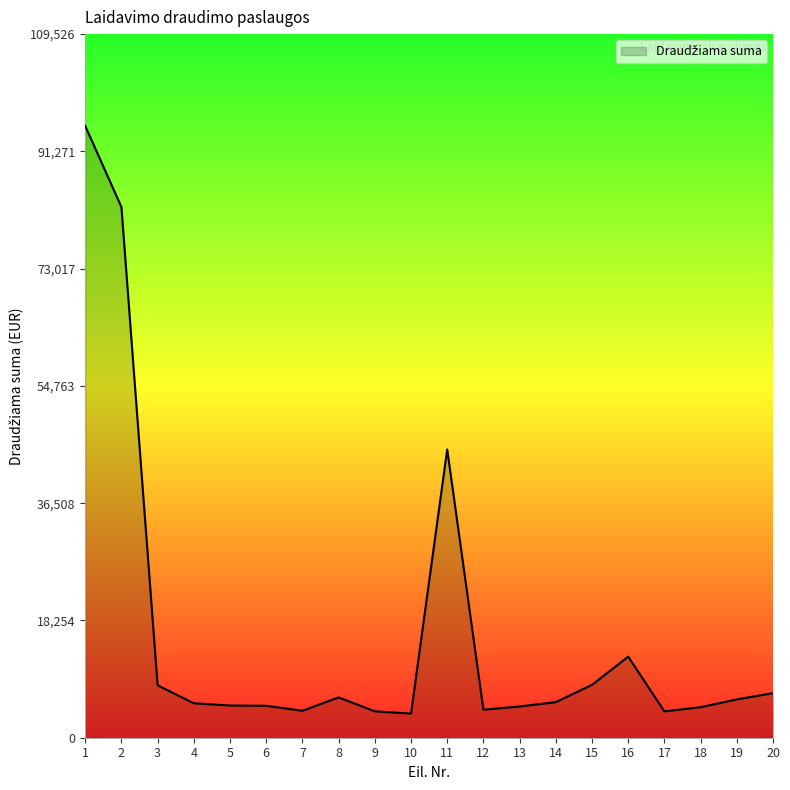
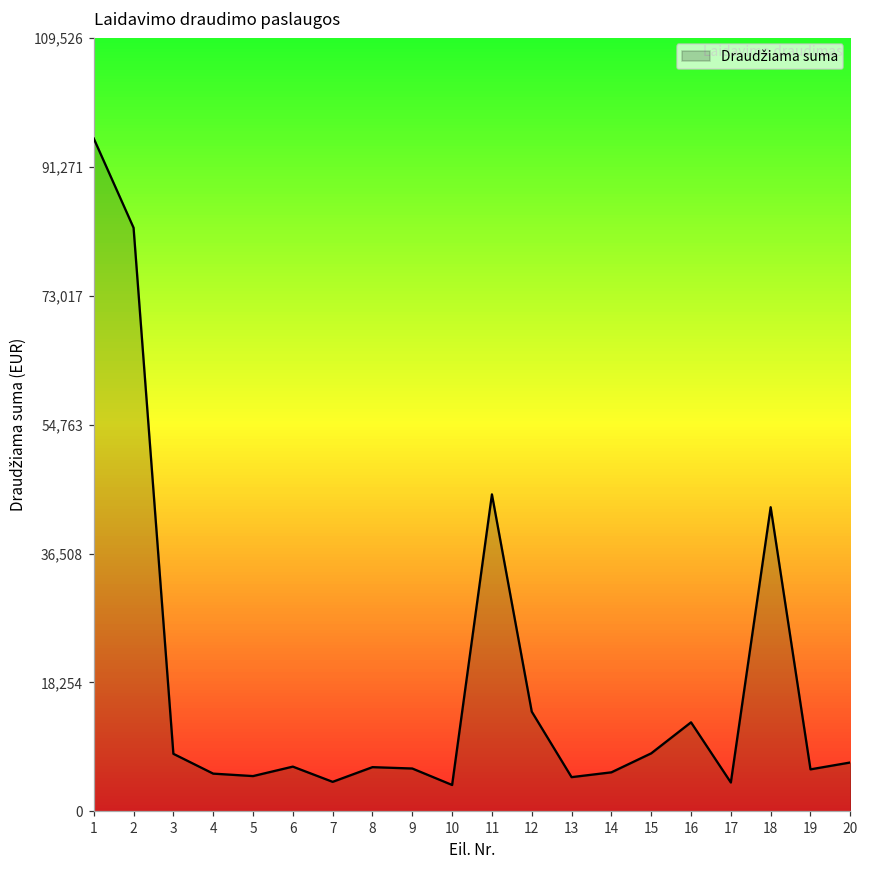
  {
    "1": "95,000",
    "2": "83,000",
    "3": "8,000",
    "4": "5,000",
    "5": "5,000",
-   "6": "5,000",
+   "6": "6,000",
    "7": "4,000",
    "8": "6,000",
-   "9": "4,000",
+   "9": "6,000",
    "10": "4,000",
    "11": "45,000",
-   "12": "4,000",
+   "12": "14,000",
    "13": "5,000",
    "14": "6,000",
    "15": "8,000",
    "16": "13,000",
    "17": "4,000",
-   "18": "5,000",
+   "18": "43,000",
    "19": "6,000",
    "20": "7,000"
  }
